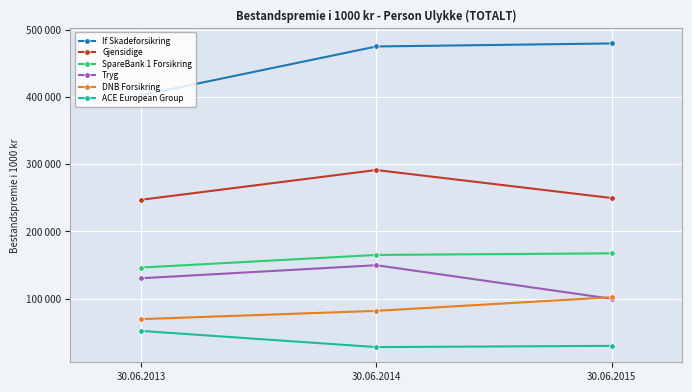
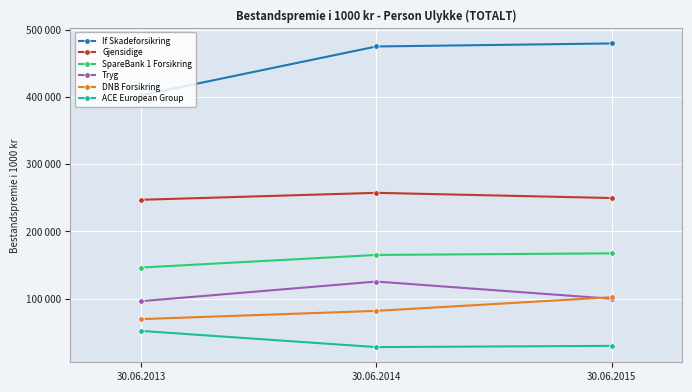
  {
    "If Skadeforsikring": {
      "30.06.2014": 480000,
      "30.06.2015": 480000
    },
    "Gjensidige": {
      "30.06.2013": 250000,
-     "30.06.2014": 290000,
+     "30.06.2014": 260000,
      "30.06.2015": 250000
    },
    "Tryg": {
-     "30.06.2013": 130000,
-     "30.06.2014": 150000
+     "30.06.2013": 100000,
+     "30.06.2014": 130000
    },
    "DNB Forsikring": {
      "30.06.2013": 70000,
      "30.06.2014": 80000
    }
  }
